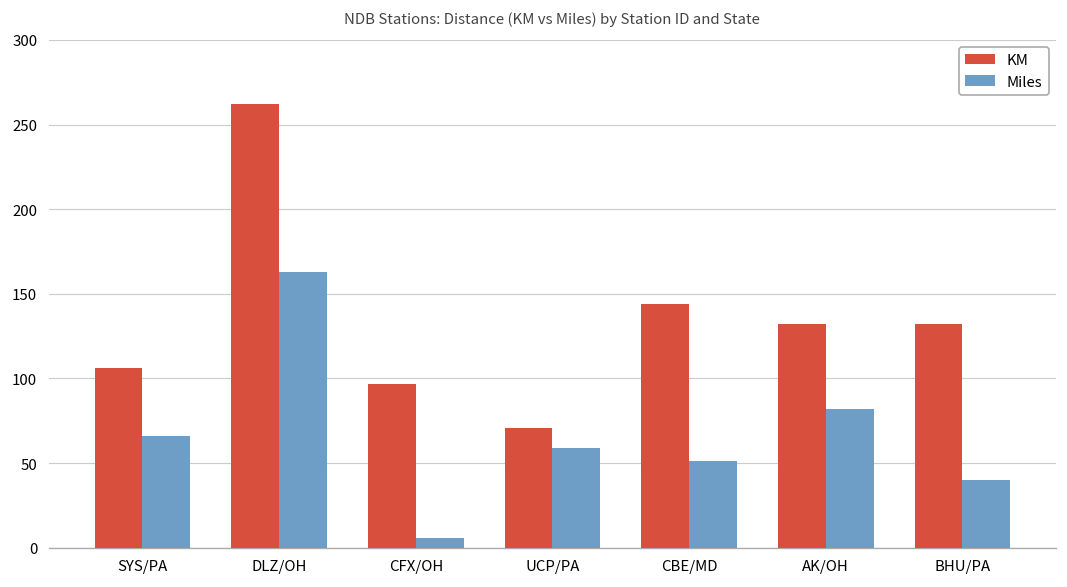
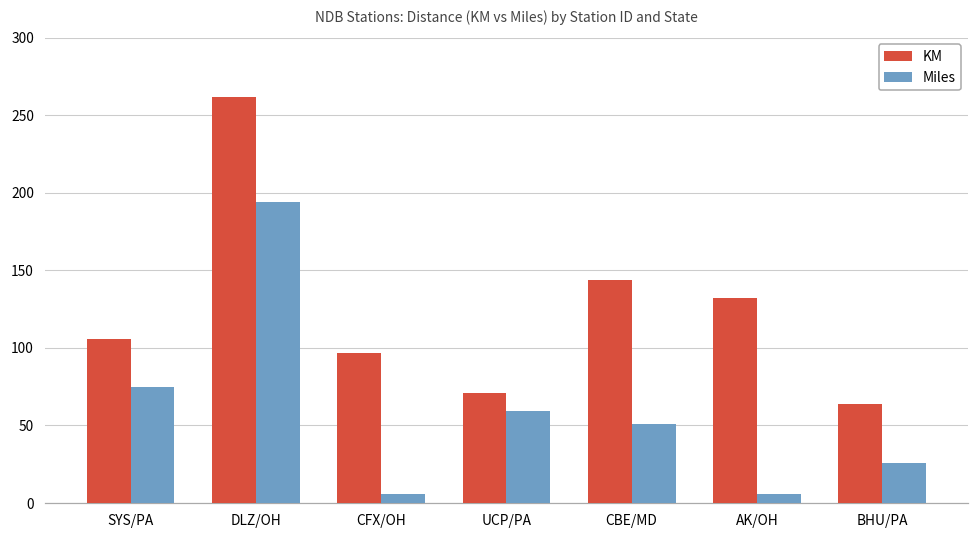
  {
    "KM": {
      "SYS/PA": 106,
      "DLZ/OH": 262,
      "CFX/OH": 97,
      "UCP/PA": 71,
      "CBE/MD": 144,
      "AK/OH": 132,
-     "BHU/PA": 132
+     "BHU/PA": 64
    },
    "Miles": {
-     "SYS/PA": 66,
-     "DLZ/OH": 163,
+     "SYS/PA": 75,
+     "DLZ/OH": 194,
      "CFX/OH": 6,
      "UCP/PA": 59,
      "CBE/MD": 51,
-     "AK/OH": 82,
-     "BHU/PA": 40
+     "AK/OH": 6,
+     "BHU/PA": 26
    }
  }
